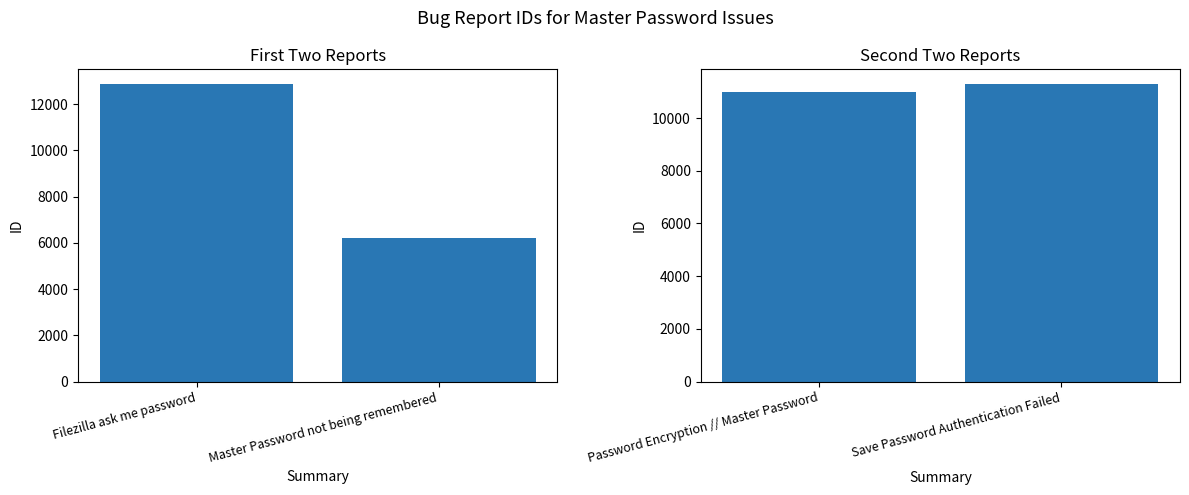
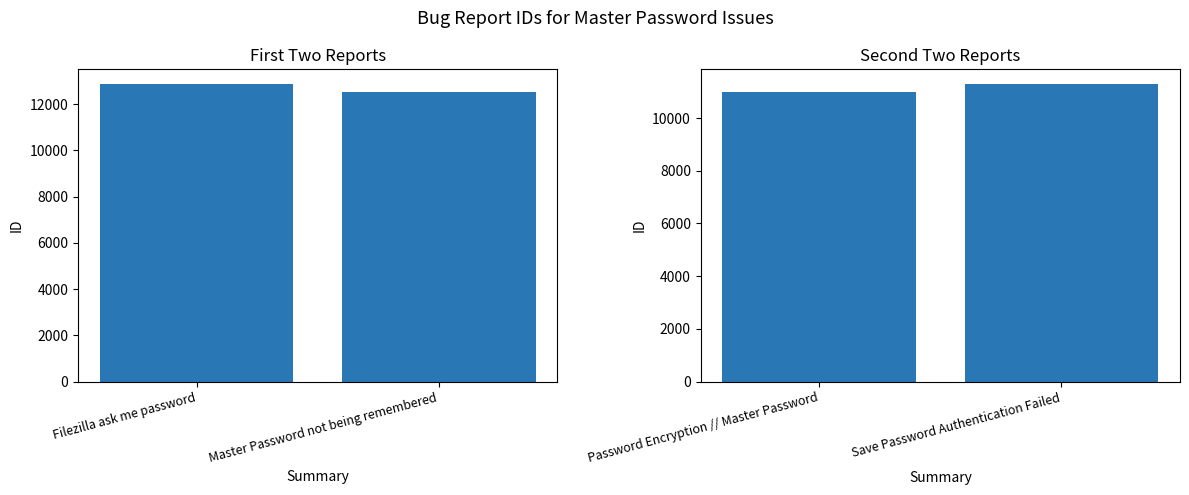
  {
    "First Two Reports": {
      "Filezilla ask me password": 12900,
-     "Master Password not being remembered": 6200
+     "Master Password not being remembered": 12500
    },
    "Second Two Reports": {
      "Password Encryption // Master Password": 11000,
      "Save Password Authentication Failed": 11300
    }
  }
